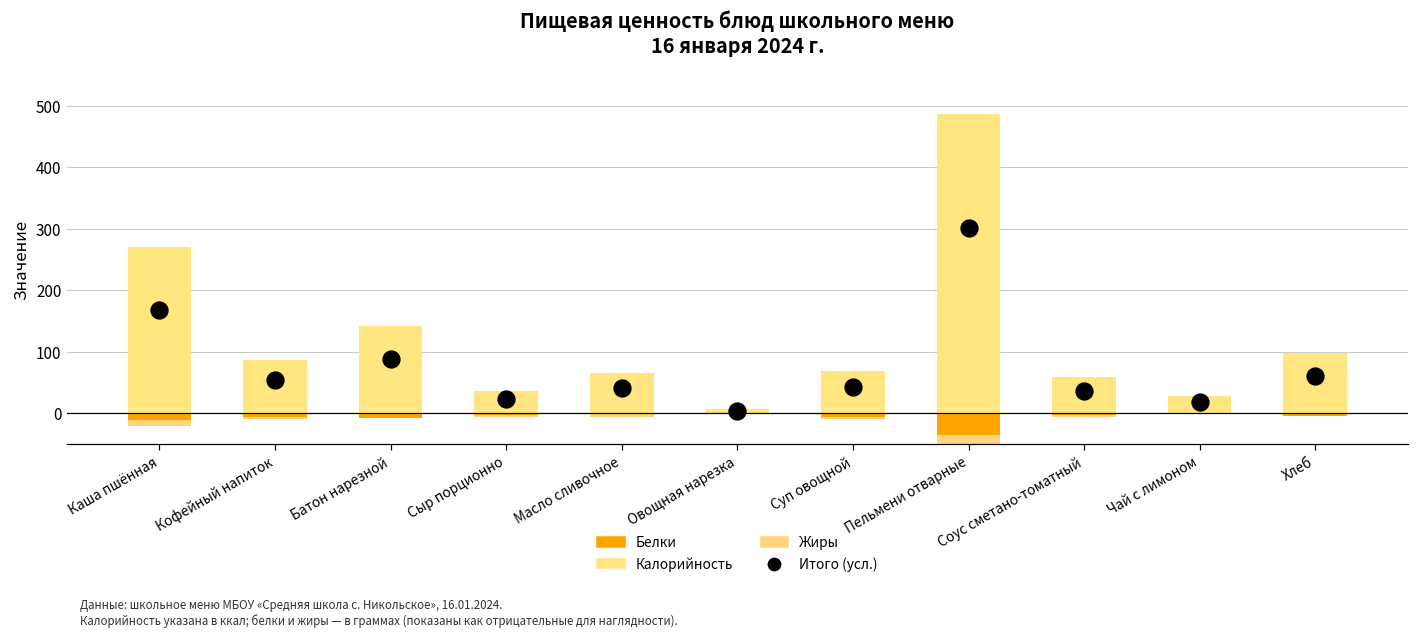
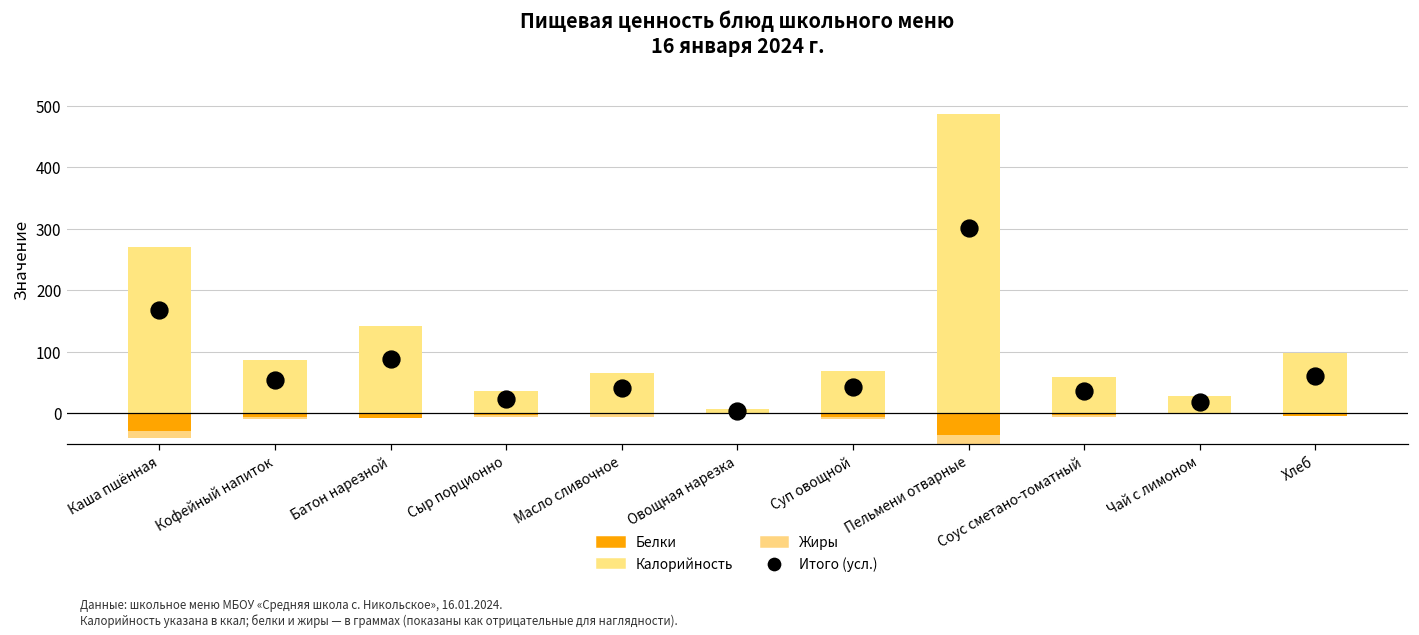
  {
    "Белки": {
-     "Каша пшённая": -10,
+     "Каша пшённая": -30,
      "Кофейный напиток": -10,
      "Батон нарезной": -10,
      "Масло сливочное": 0,
      "Овощная нарезка": 0,
      "Суп овощной": -10,
      "Пельмени отварные": -40,
      "Чай с лимоном": 0,
      "Хлеб": 0
    }
  }
